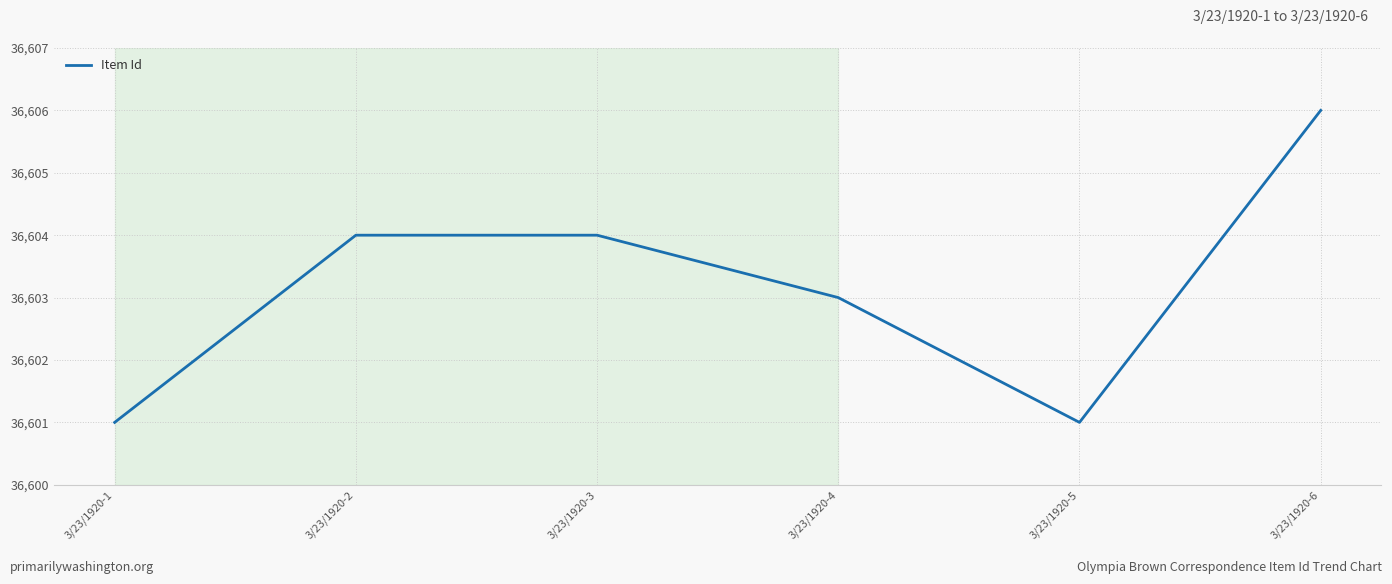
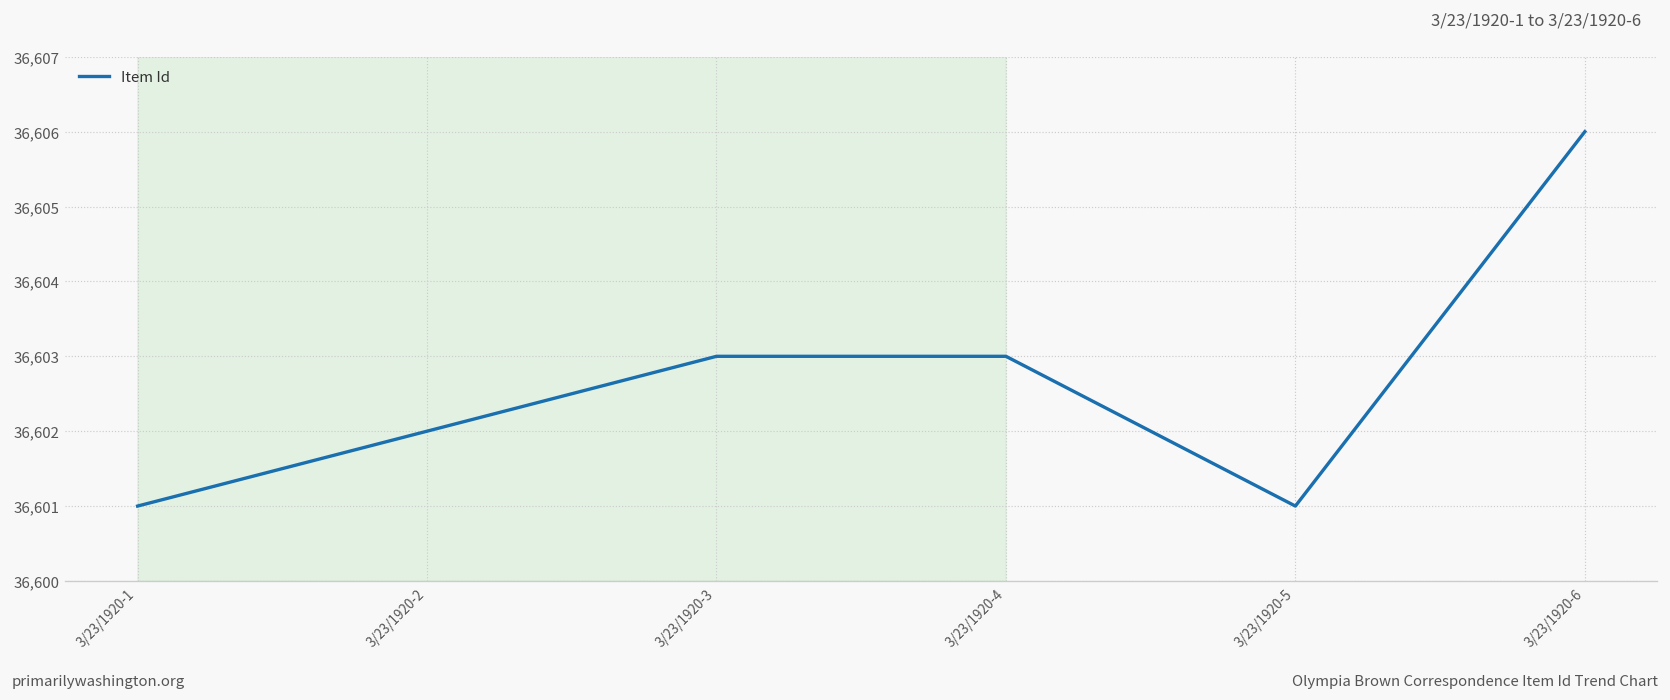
  {
    "3/23/1920-1": "36,601",
-   "3/23/1920-2": "36,604",
-   "3/23/1920-3": "36,604",
+   "3/23/1920-2": "36,602",
+   "3/23/1920-3": "36,603",
    "3/23/1920-4": "36,603",
    "3/23/1920-5": "36,601",
    "3/23/1920-6": "36,606"
  }
